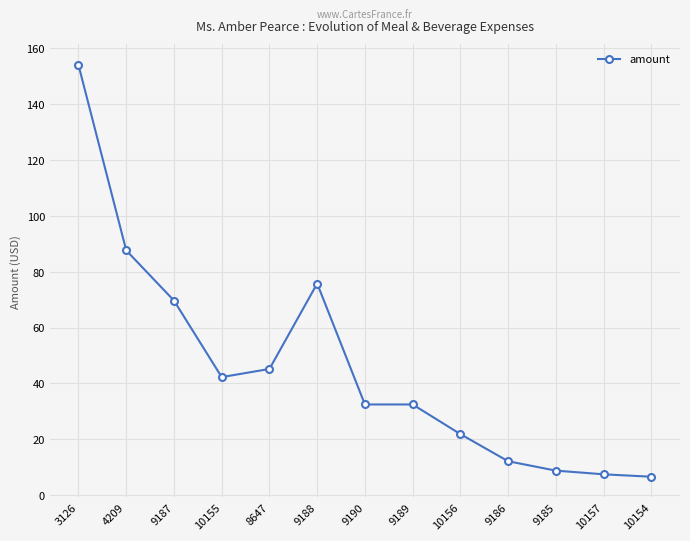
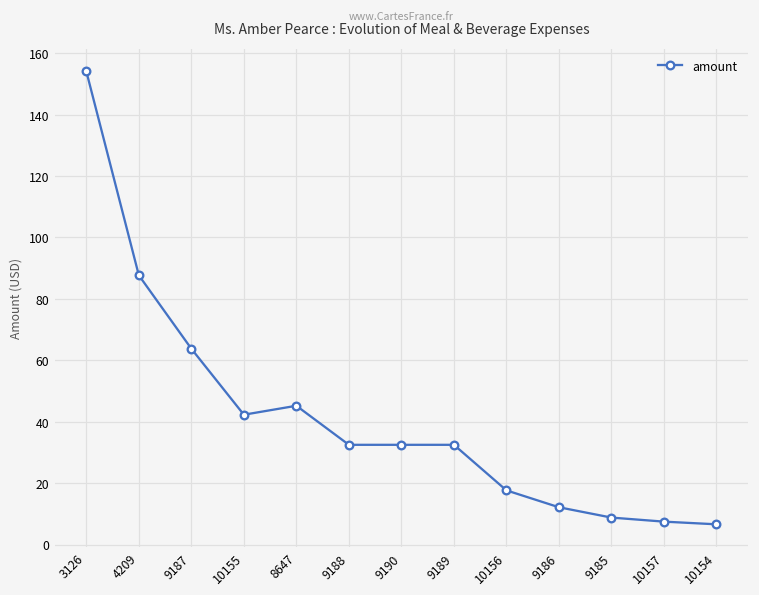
  {
    "3126": 154,
    "4209": 88,
-   "9187": 70,
+   "9187": 64,
    "10155": 42,
    "8647": 45,
-   "9188": 76,
+   "9188": 32,
    "9190": 32,
    "9189": 32,
-   "10156": 22,
+   "10156": 18,
    "9186": 12,
    "9185": 9,
    "10157": 7,
    "10154": 7
  }
